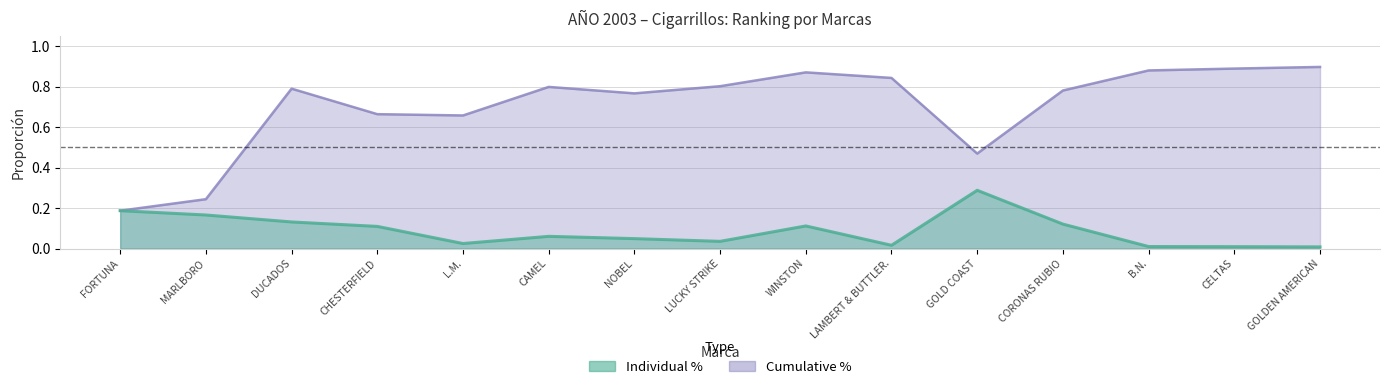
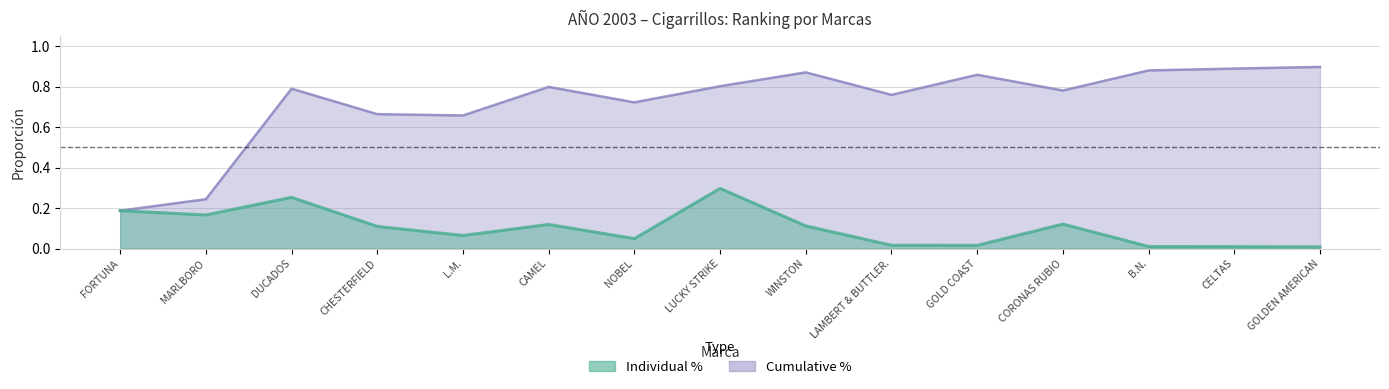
  {
    "Cumulative %": {
      "MARLBORO": 0.24,
      "DUCADOS": 0.79,
      "CHESTERFIELD": 0.66,
      "L.M.": 0.66,
      "CAMEL": 0.80,
-     "NOBEL": 0.77,
+     "NOBEL": 0.72,
      "LUCKY STRIKE": 0.80,
      "WINSTON": 0.87,
-     "LAMBERT & BUTTLER.": 0.84,
-     "GOLD COAST": 0.47,
+     "LAMBERT & BUTTLER.": 0.76,
+     "GOLD COAST": 0.86,
      "CORONAS RUBIO": 0.78,
      "B.N.": 0.88,
      "CELTAS": 0.89,
      "GOLDEN AMERICAN": 0.90
    },
    "Individual %": {
      "MARLBORO": 0.17,
-     "DUCADOS": 0.13,
+     "DUCADOS": 0.25,
      "CHESTERFIELD": 0.11,
-     "L.M.": 0.02,
-     "CAMEL": 0.06,
+     "L.M.": 0.06,
+     "CAMEL": 0.12,
      "NOBEL": 0.05,
-     "LUCKY STRIKE": 0.04,
+     "LUCKY STRIKE": 0.30,
      "WINSTON": 0.11,
      "LAMBERT & BUTTLER.": 0.02,
-     "GOLD COAST": 0.29,
+     "GOLD COAST": 0.02,
      "CORONAS RUBIO": 0.12,
      "B.N.": 0.01,
      "CELTAS": 0.01,
      "GOLDEN AMERICAN": 0.01
    }
  }
